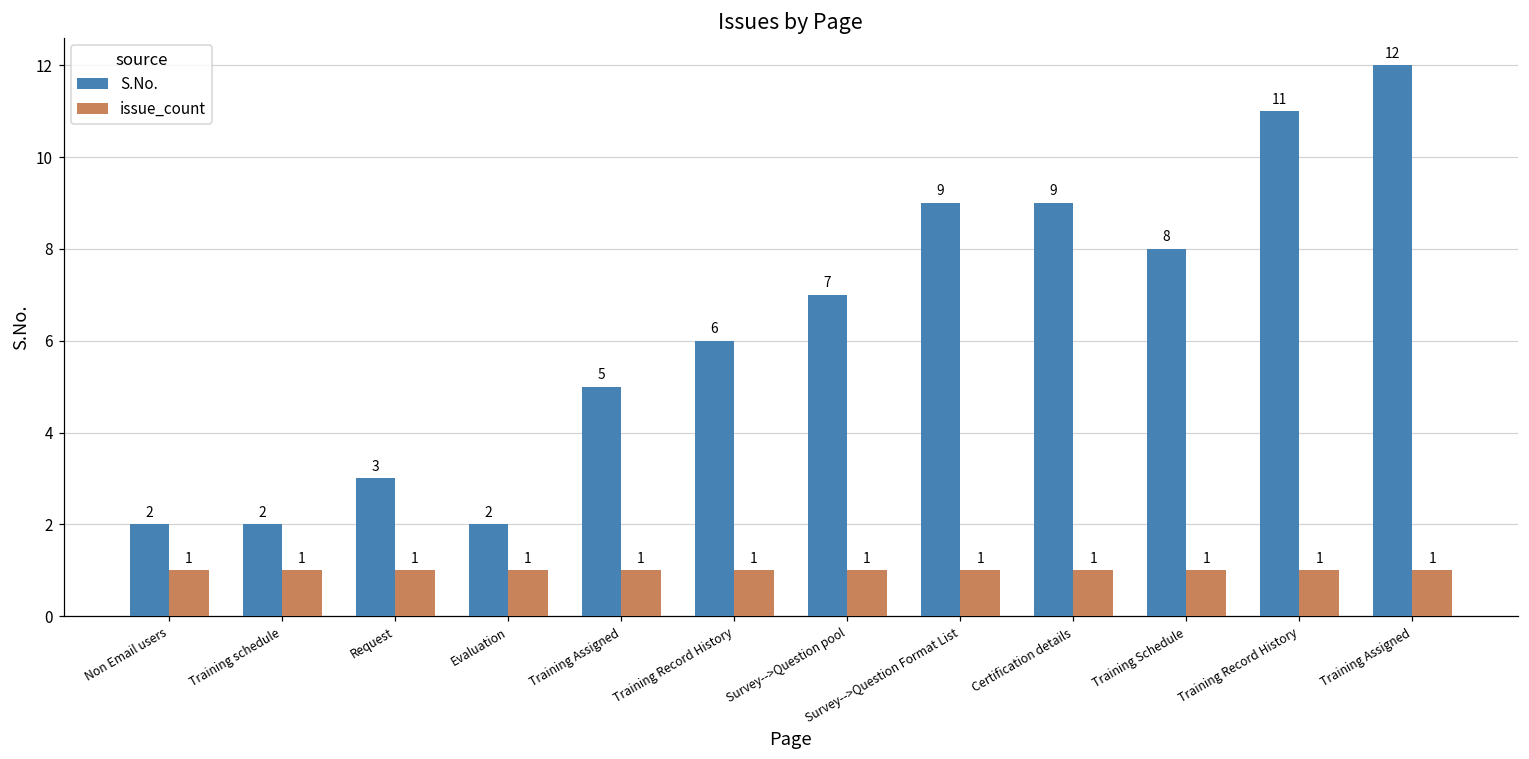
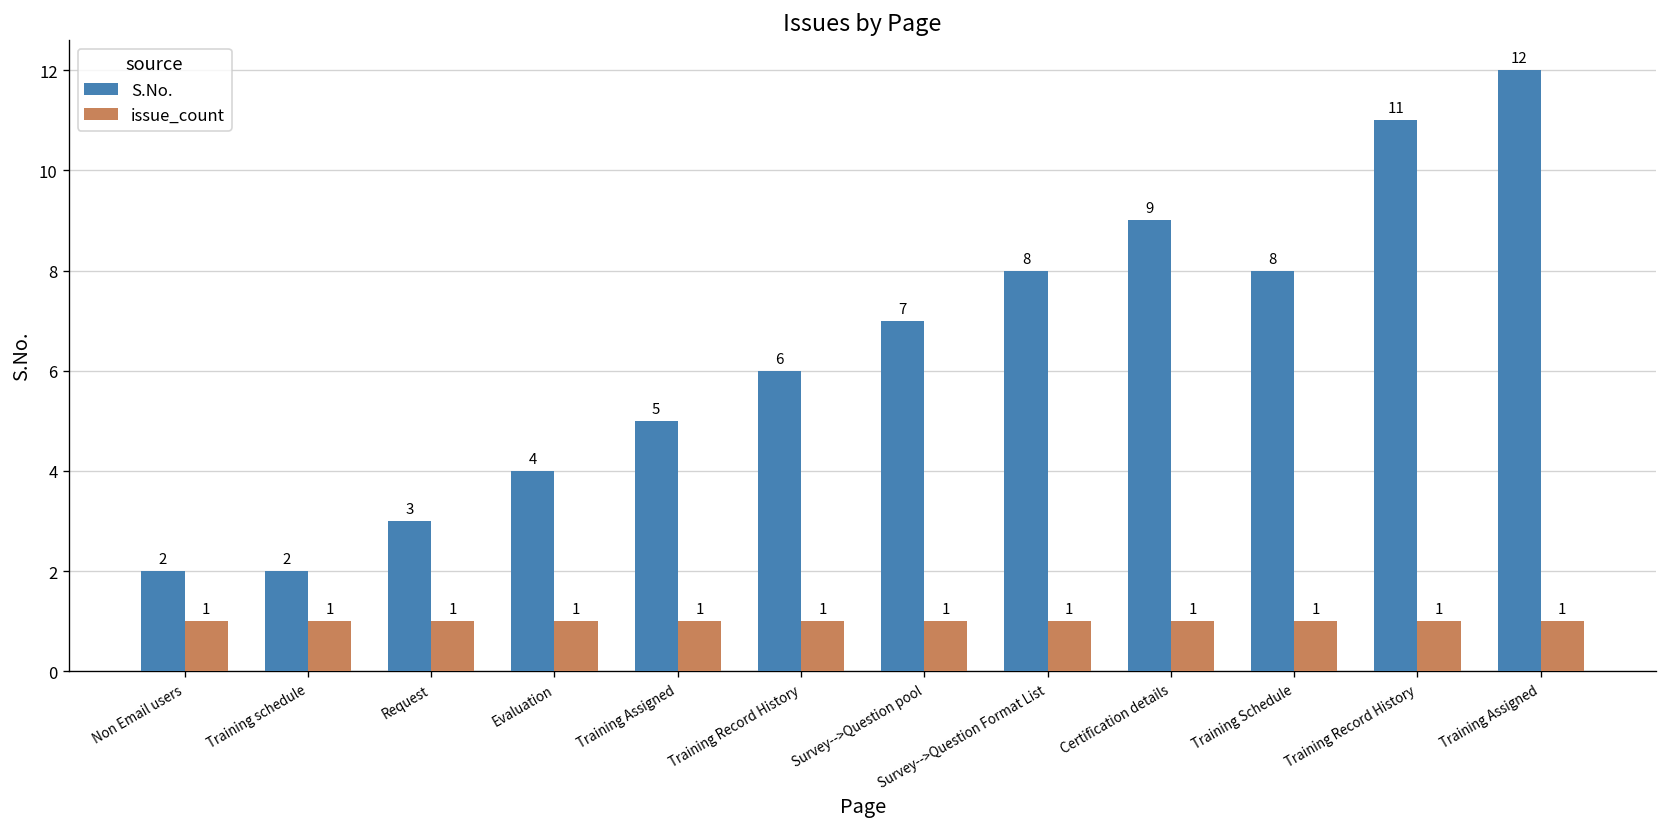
  {
    "S.No.": {
      "Non Email users": 2,
      "Training schedule": 2,
      "Request": 3,
-     "Evaluation": 2,
+     "Evaluation": 4,
      "Survey-->Question pool": 7,
-     "Survey-->Question Format List": 9,
+     "Survey-->Question Format List": 8,
      "Certification details": 9,
      "Training Schedule": 8
    },
    "issue_count": {
      "Non Email users": 1,
      "Training schedule": 1,
      "Request": 1,
      "Evaluation": 1,
      "Survey-->Question pool": 1,
      "Survey-->Question Format List": 1,
      "Certification details": 1,
      "Training Schedule": 1
    }
  }
